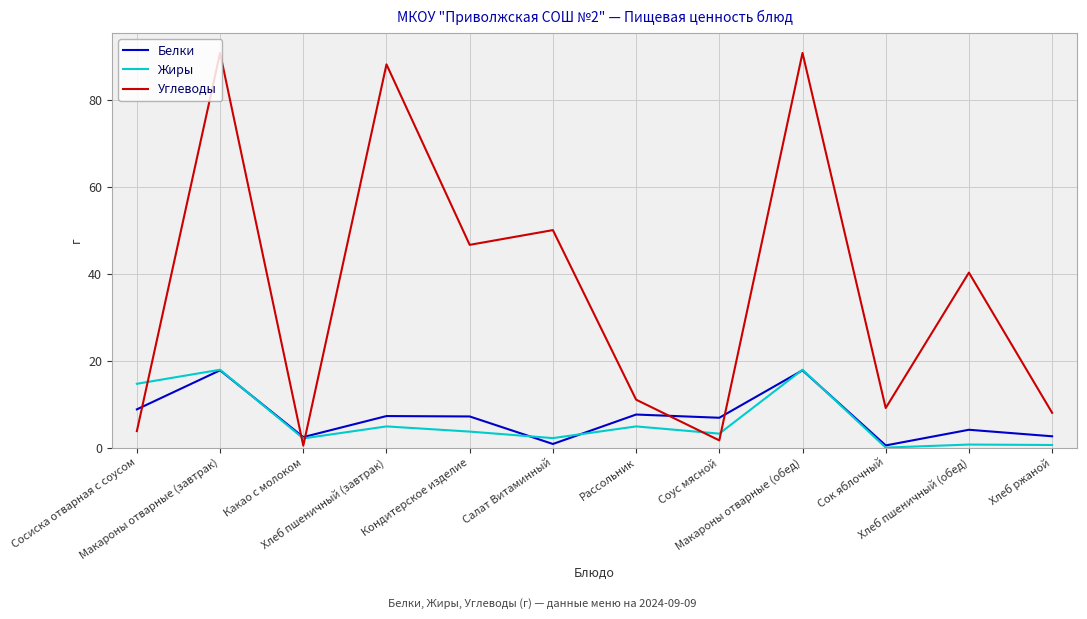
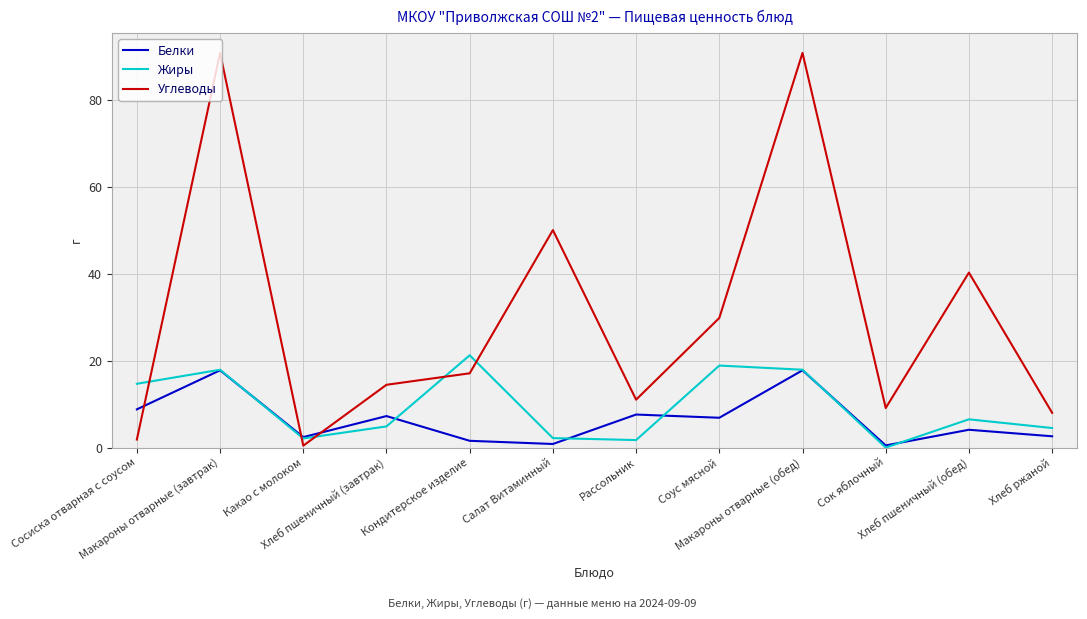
  {
    "Белки": {
      "Сосиска отварная с соусом": 9,
      "Хлеб пшеничный (завтрак)": 7,
-     "Кондитерское изделие": 7,
+     "Кондитерское изделие": 2,
      "Салат Витаминный": 1,
      "Рассольник": 8,
      "Соус мясной": 7,
      "Хлеб пшеничный (обед)": 4,
      "Хлеб ржаной": 3
    },
    "Жиры": {
      "Сосиска отварная с соусом": 15,
      "Хлеб пшеничный (завтрак)": 5,
-     "Кондитерское изделие": 4,
+     "Кондитерское изделие": 21,
      "Салат Витаминный": 2,
-     "Рассольник": 5,
-     "Соус мясной": 3,
-     "Хлеб пшеничный (обед)": 1,
-     "Хлеб ржаной": 1
+     "Рассольник": 2,
+     "Соус мясной": 19,
+     "Хлеб пшеничный (обед)": 7,
+     "Хлеб ржаной": 5
    },
    "Углеводы": {
-     "Сосиска отварная с соусом": 4,
+     "Сосиска отварная с соусом": 2,
      "Какао с молоком": 0,
-     "Хлеб пшеничный (завтрак)": 88,
-     "Кондитерское изделие": 47,
+     "Хлеб пшеничный (завтрак)": 14,
+     "Кондитерское изделие": 17,
      "Салат Витаминный": 50,
      "Рассольник": 11,
-     "Соус мясной": 2,
+     "Соус мясной": 30,
      "Макароны отварные (обед)": 91,
      "Сок яблочный": 9,
      "Хлеб пшеничный (обед)": 40,
      "Хлеб ржаной": 8
    }
  }
